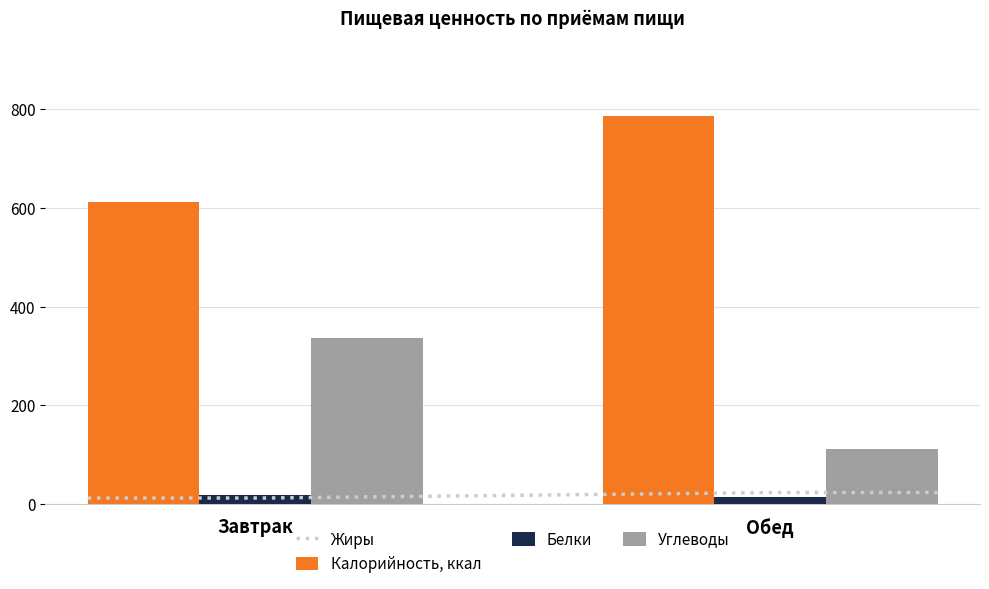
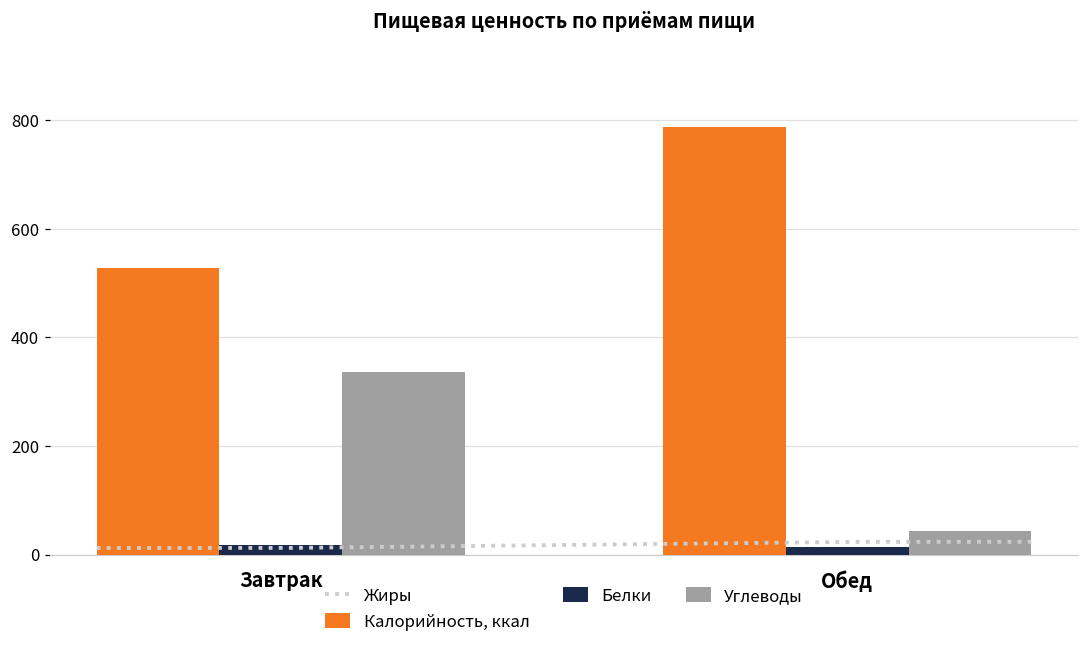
  {
    "Калорийность, ккал": {
-     "Завтрак": 610,
+     "Завтрак": 530,
      "Обед": 790
    },
    "Белки": {
      "Завтрак": 20,
      "Обед": 10
    },
    "Углеводы": {
      "Завтрак": 340,
-     "Обед": 110
+     "Обед": 40
    }
  }
